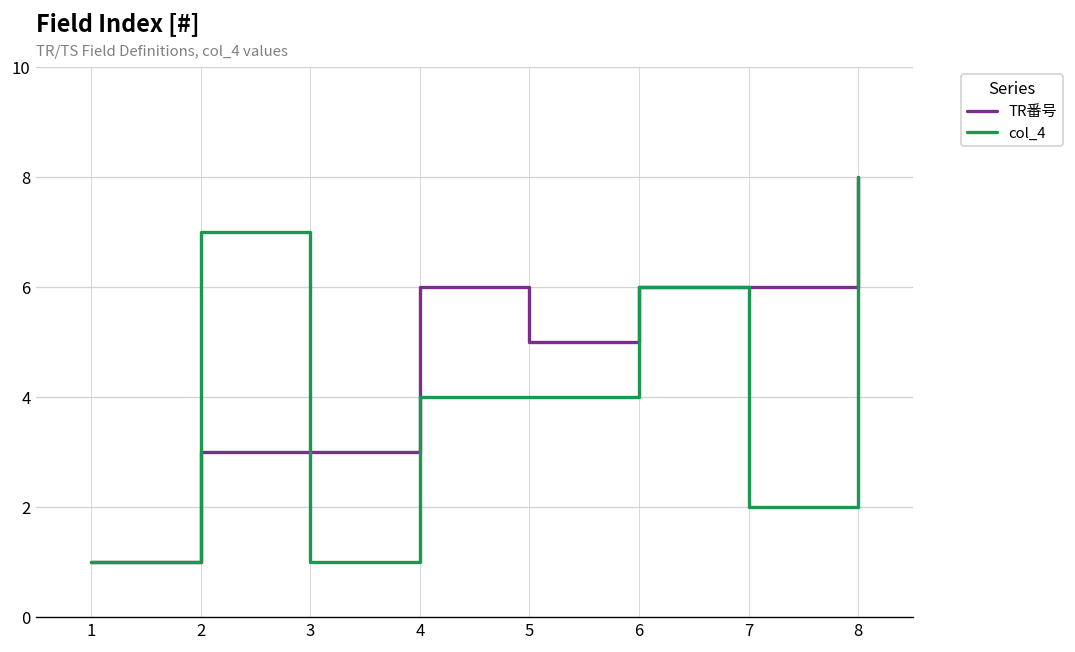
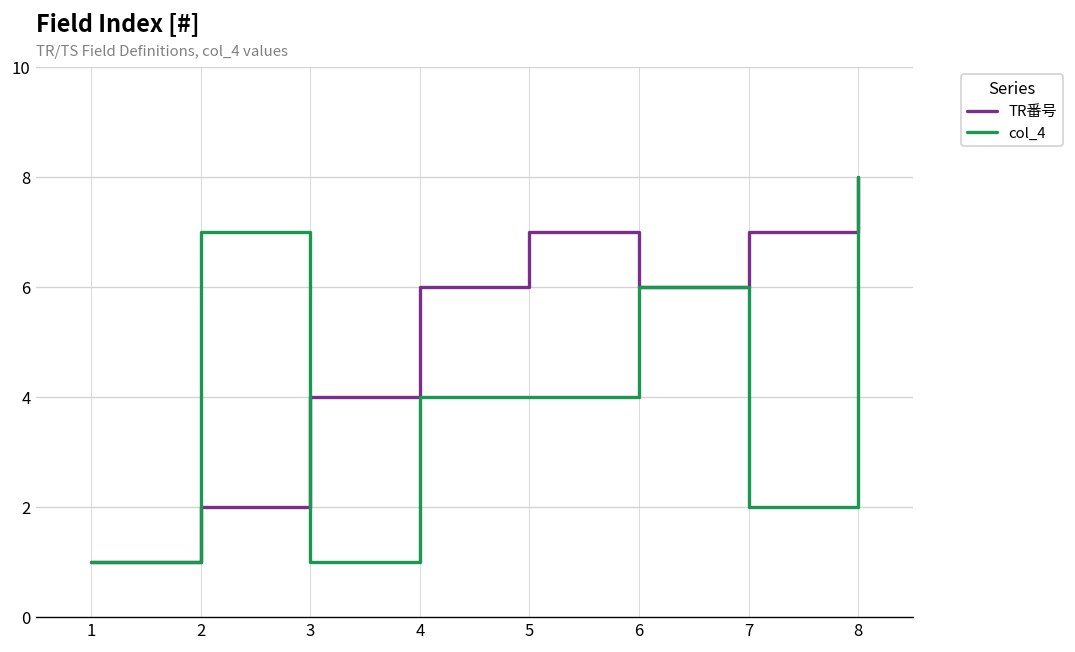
  {
    "TR番号": {
-     "2": 3,
-     "3": 3,
+     "2": 2,
+     "3": 4,
      "4": 6,
-     "5": 5,
-     "7": 6
+     "5": 7,
+     "7": 7
    },
    "col_4": {
      "2": 7,
      "3": 1,
      "4": 4,
      "5": 4,
      "7": 2
    }
  }
